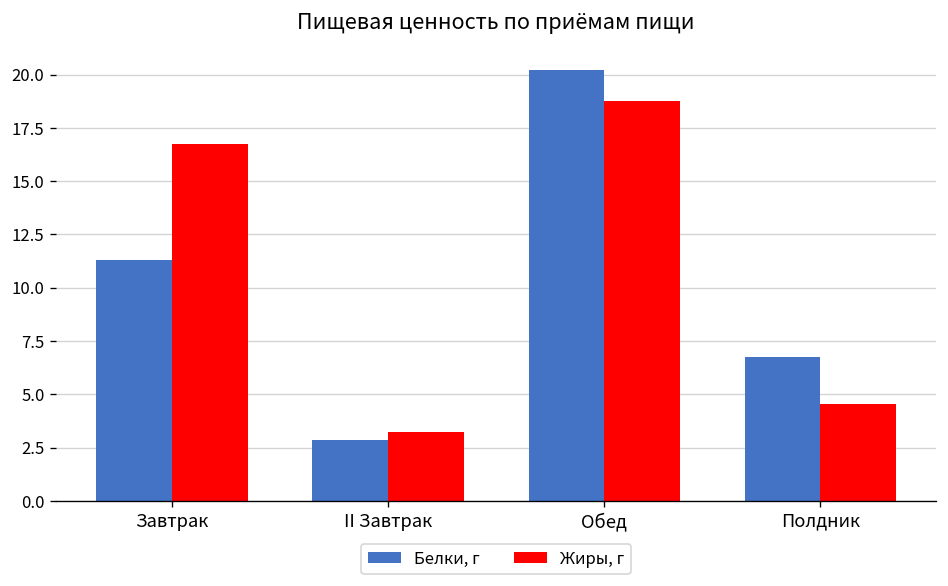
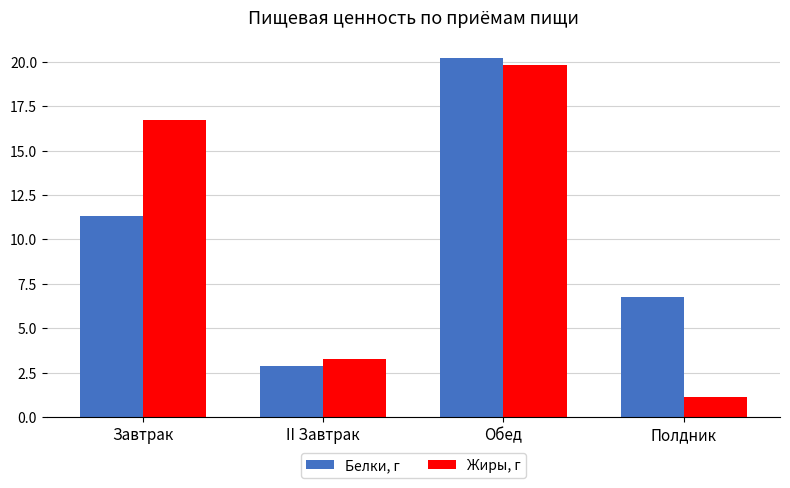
  {
    "Белки, г": {
      "Завтрак": 11.3,
      "II Завтрак": 2.9,
      "Обед": 20.2,
      "Полдник": 6.8
    },
    "Жиры, г": {
      "Завтрак": 16.7,
      "II Завтрак": 3.3,
-     "Обед": 18.8,
-     "Полдник": 4.5
+     "Обед": 19.8,
+     "Полдник": 1.1
    }
  }
